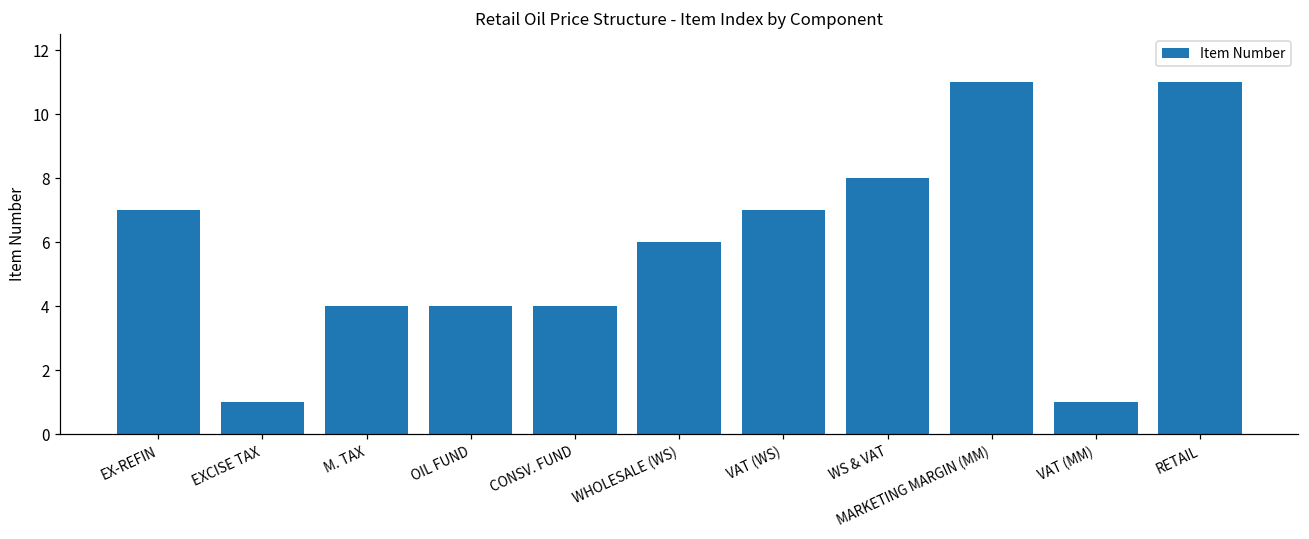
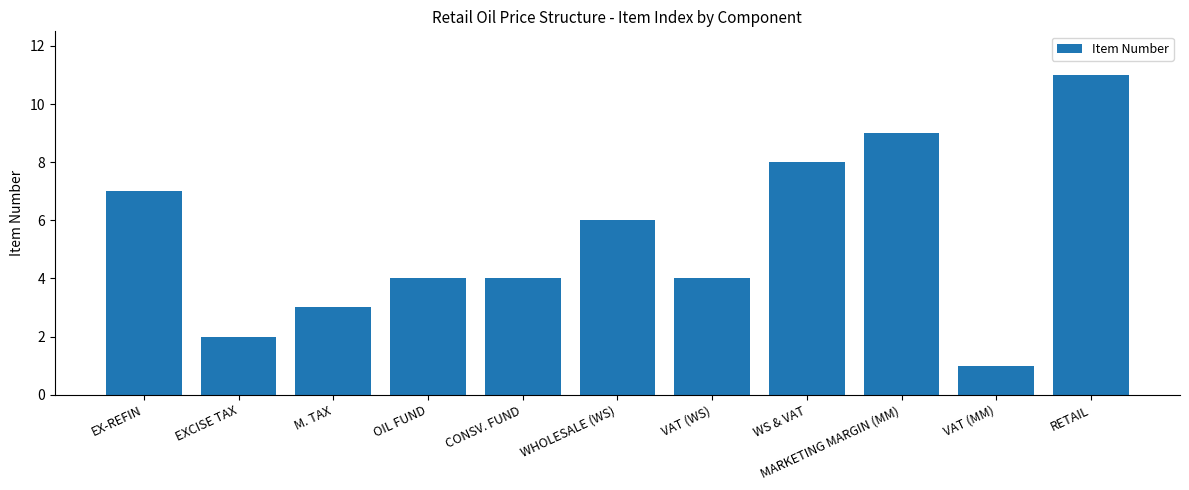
  {
    "EX-REFIN": 7,
-   "EXCISE TAX": 1,
-   "M. TAX": 4,
+   "EXCISE TAX": 2,
+   "M. TAX": 3,
    "OIL FUND": 4,
    "CONSV. FUND": 4,
    "WHOLESALE (WS)": 6,
-   "VAT (WS)": 7,
+   "VAT (WS)": 4,
    "WS & VAT": 8,
-   "MARKETING MARGIN (MM)": 11,
+   "MARKETING MARGIN (MM)": 9,
    "VAT (MM)": 1,
    "RETAIL": 11
  }
